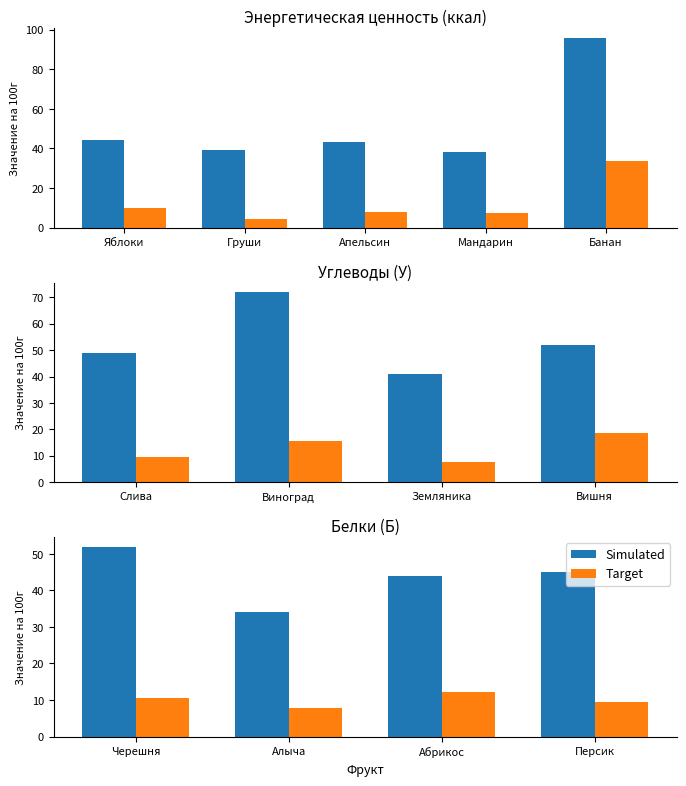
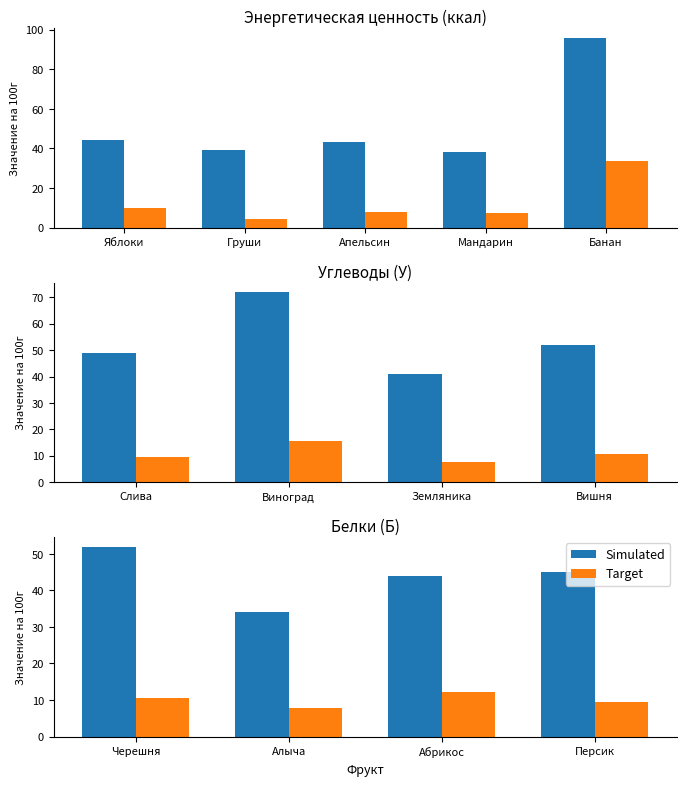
  {
    "Энергетическая ценность (ккал)": {
      "Simulated": {
        "Яблоки": 44,
        "Груши": 39,
        "Апельсин": 43,
        "Мандарин": 38,
        "Банан": 96
      },
      "Target": {
        "Яблоки": 10,
        "Груши": 4,
        "Апельсин": 8,
        "Мандарин": 8,
        "Банан": 34
      }
    },
    "Углеводы (У)": {
      "Simulated": {
        "Слива": 49,
        "Виноград": 72,
        "Земляника": 41,
        "Вишня": 52
      },
      "Target": {
        "Слива": 10,
        "Виноград": 15,
        "Земляника": 8,
-       "Вишня": 19
+       "Вишня": 11
      }
    },
    "Белки (Б)": {
      "Simulated": {
        "Черешня": 52,
        "Алыча": 34,
        "Абрикос": 44
      },
      "Target": {
        "Черешня": 11,
        "Алыча": 8,
        "Абрикос": 12,
        "Персик": 10
      }
    }
  }
